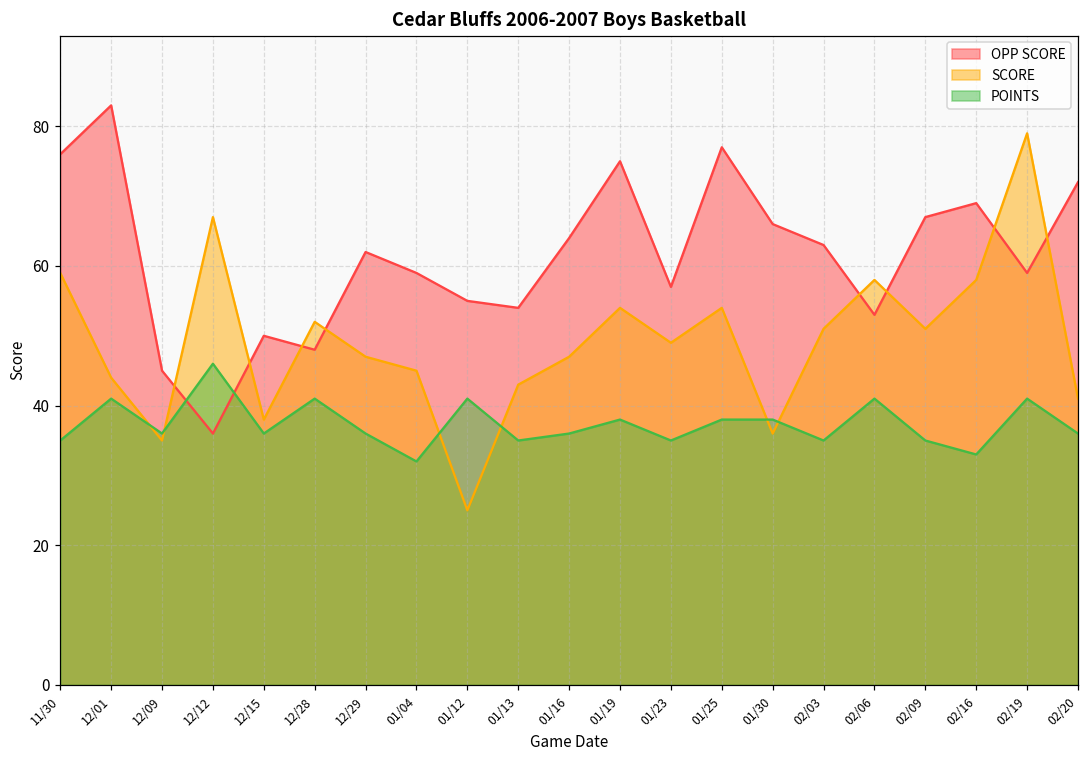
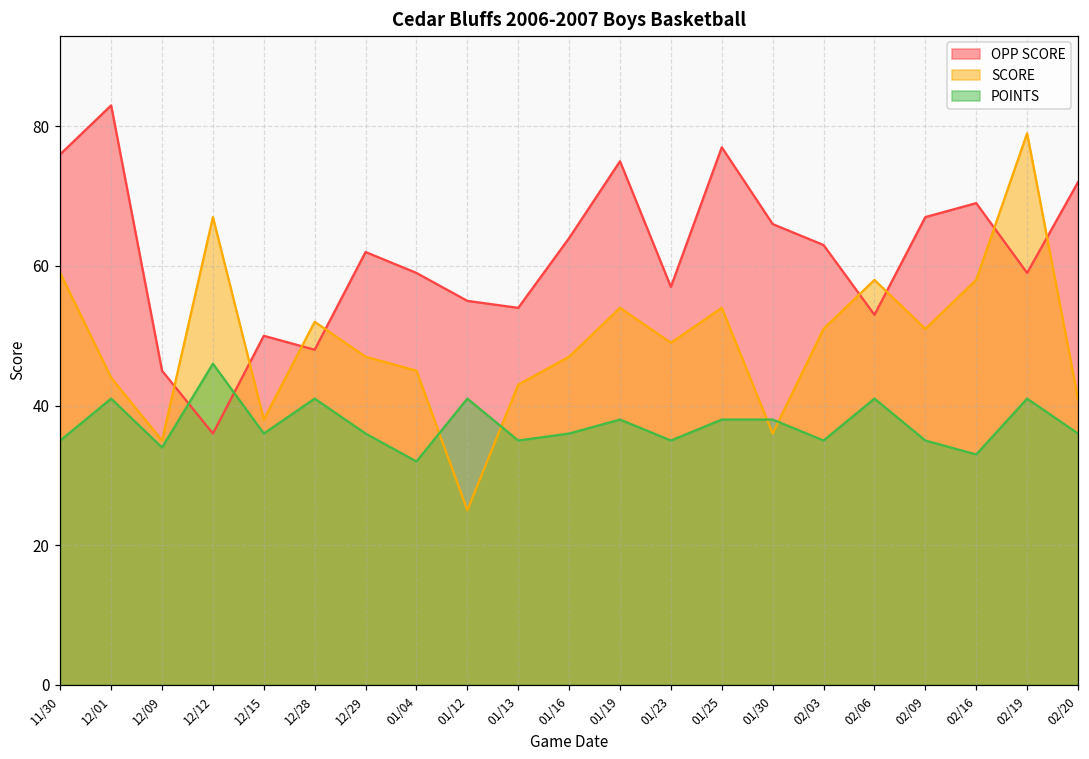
  {
    "OPP SCORE": {
      "11/30": 76,
      "12/01": 83,
      "12/09": 45,
      "12/12": 36,
      "12/15": 50,
      "12/28": 48,
      "12/29": 62,
      "01/04": 59,
      "01/12": 55,
      "01/13": 54,
      "01/16": 64,
      "01/19": 75,
      "01/23": 57,
      "01/25": 77,
      "01/30": 66,
      "02/03": 63,
      "02/06": 53,
      "02/09": 67,
      "02/16": 69,
      "02/19": 59,
      "02/20": 72
    },
    "SCORE": {
      "11/30": 59,
      "12/01": 44,
      "12/09": 35,
      "12/12": 67,
      "12/15": 38,
      "12/28": 52,
      "12/29": 47,
      "01/04": 45,
      "01/12": 25,
      "01/13": 43,
      "01/16": 47,
      "01/19": 54,
      "01/23": 49,
      "01/25": 54,
      "01/30": 36,
      "02/03": 51,
      "02/06": 58,
      "02/09": 51,
      "02/16": 58,
      "02/19": 79,
      "02/20": 41
    },
    "POINTS": {
      "11/30": 35,
      "12/01": 41,
-     "12/09": 36,
+     "12/09": 34,
      "12/12": 46,
      "12/15": 36,
      "12/28": 41,
      "12/29": 36,
      "01/04": 32,
      "01/12": 41,
      "01/13": 35,
      "01/16": 36,
      "01/19": 38,
      "01/23": 35,
      "01/25": 38,
      "01/30": 38,
      "02/03": 35,
      "02/06": 41,
      "02/09": 35,
      "02/16": 33,
      "02/19": 41,
      "02/20": 36
    }
  }
